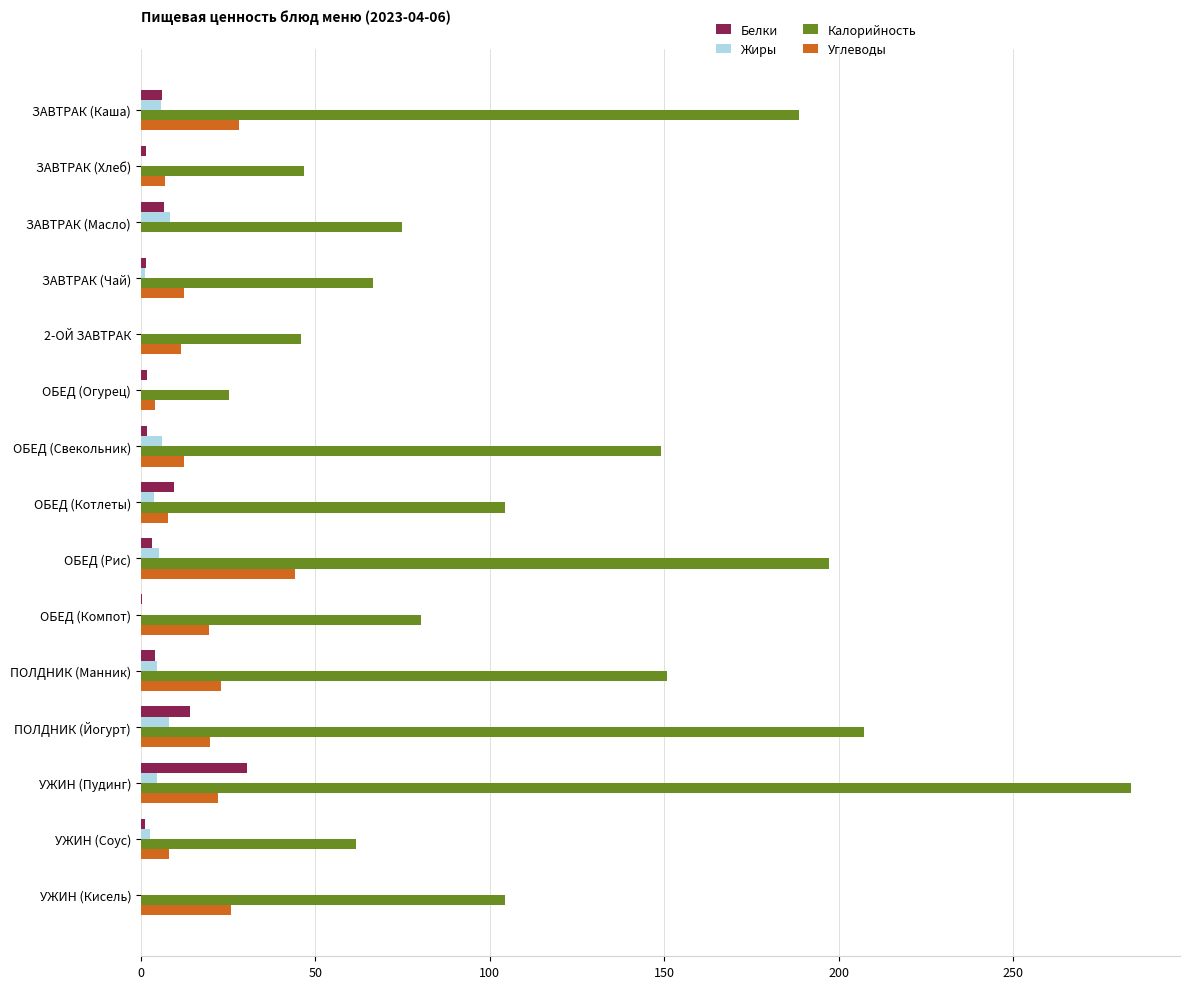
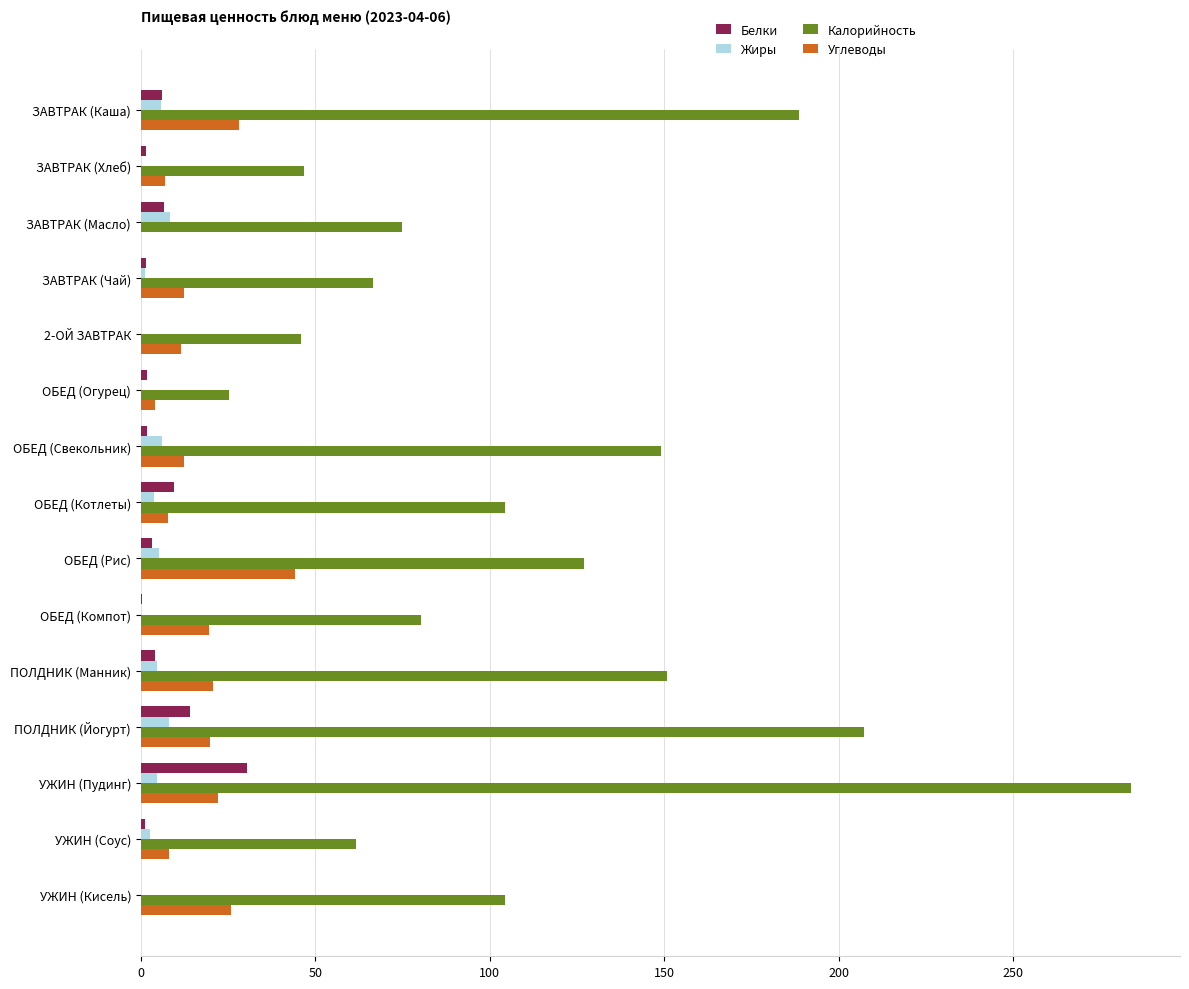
  {
    "Белки": {
      "ЗАВТРАК (Каша)": 6,
      "ЗАВТРАК (Хлеб)": 2,
      "ЗАВТРАК (Масло)": 7,
      "ЗАВТРАК (Чай)": 1,
      "2-ОЙ ЗАВТРАК": 0,
      "ОБЕД (Огурец)": 2,
      "ОБЕД (Свекольник)": 2,
      "ОБЕД (Котлеты)": 10,
      "ОБЕД (Рис)": 3,
      "ПОЛДНИК (Манник)": 4,
      "ПОЛДНИК (Йогурт)": 14,
      "УЖИН (Пудинг)": 31,
      "УЖИН (Соус)": 1
    },
    "Жиры": {
      "ЗАВТРАК (Каша)": 6,
      "ЗАВТРАК (Масло)": 8,
      "ЗАВТРАК (Чай)": 1,
      "2-ОЙ ЗАВТРАК": 0,
      "ОБЕД (Свекольник)": 6,
      "ОБЕД (Котлеты)": 4,
      "ОБЕД (Рис)": 5,
      "ПОЛДНИК (Манник)": 5,
      "ПОЛДНИК (Йогурт)": 8,
      "УЖИН (Пудинг)": 4,
      "УЖИН (Соус)": 3
    },
    "Калорийность": {
      "ЗАВТРАК (Каша)": 189,
      "ЗАВТРАК (Хлеб)": 47,
      "ЗАВТРАК (Масло)": 75,
      "ЗАВТРАК (Чай)": 67,
      "2-ОЙ ЗАВТРАК": 46,
      "ОБЕД (Огурец)": 25,
      "ОБЕД (Свекольник)": 149,
      "ОБЕД (Котлеты)": 104,
-     "ОБЕД (Рис)": 197,
+     "ОБЕД (Рис)": 127,
      "ОБЕД (Компот)": 80,
      "ПОЛДНИК (Манник)": 151,
      "ПОЛДНИК (Йогурт)": 207,
      "УЖИН (Пудинг)": 284,
      "УЖИН (Соус)": 62,
      "УЖИН (Кисель)": 104
    },
    "Углеводы": {
      "ЗАВТРАК (Каша)": 28,
      "ЗАВТРАК (Хлеб)": 7,
      "ЗАВТРАК (Чай)": 12,
      "2-ОЙ ЗАВТРАК": 12,
      "ОБЕД (Огурец)": 4,
      "ОБЕД (Свекольник)": 12,
      "ОБЕД (Котлеты)": 8,
      "ОБЕД (Рис)": 44,
      "ОБЕД (Компот)": 20,
-     "ПОЛДНИК (Манник)": 23,
+     "ПОЛДНИК (Манник)": 21,
      "ПОЛДНИК (Йогурт)": 20,
      "УЖИН (Пудинг)": 22,
      "УЖИН (Соус)": 8,
      "УЖИН (Кисель)": 26
    }
  }
